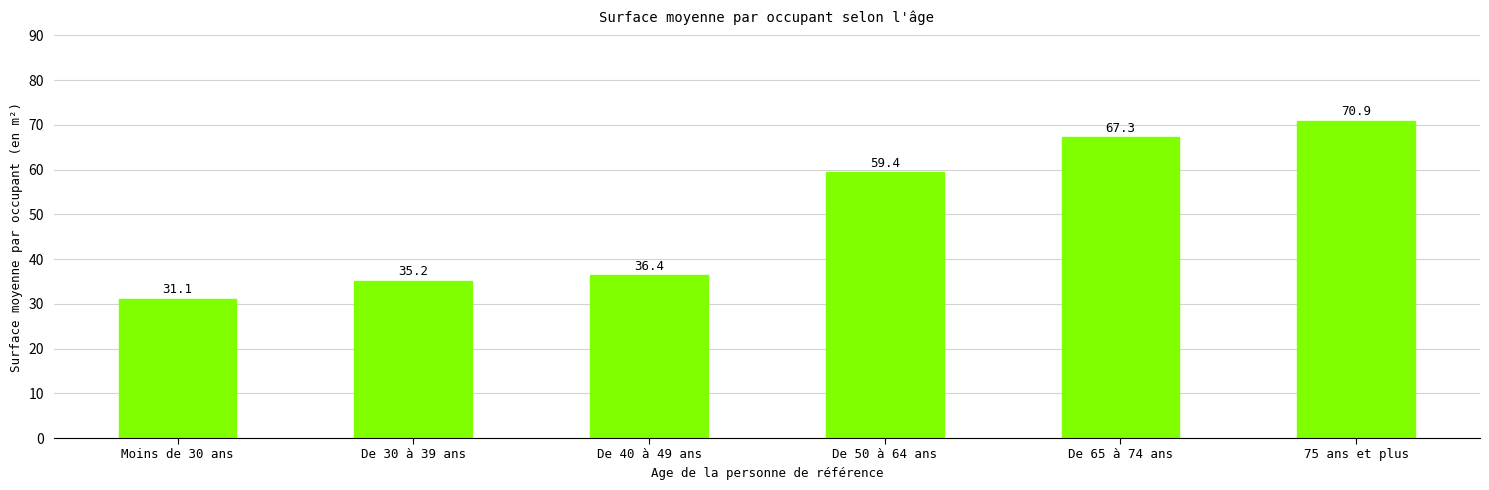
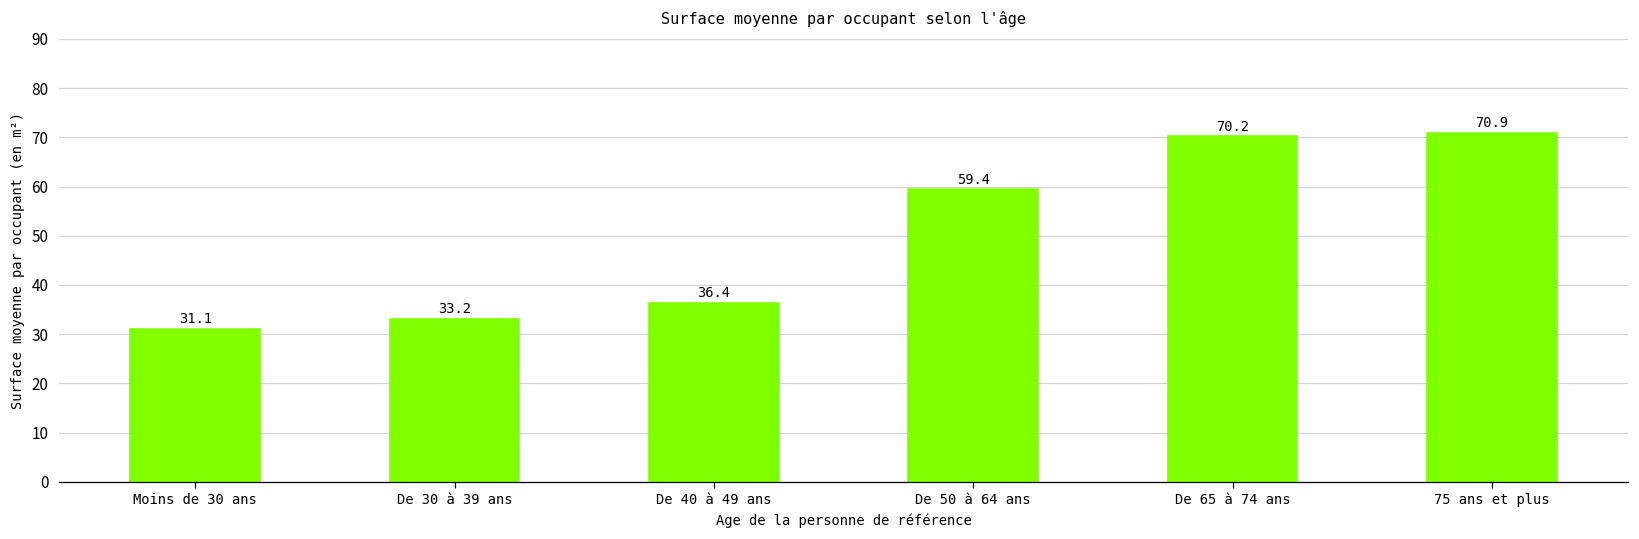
  {
    "Moins de 30 ans": 31.1,
-   "De 30 à 39 ans": 35.2,
+   "De 30 à 39 ans": 33.2,
    "De 40 à 49 ans": 36.4,
    "De 50 à 64 ans": 59.4,
-   "De 65 à 74 ans": 67.3,
+   "De 65 à 74 ans": 70.2,
    "75 ans et plus": 70.9
  }
